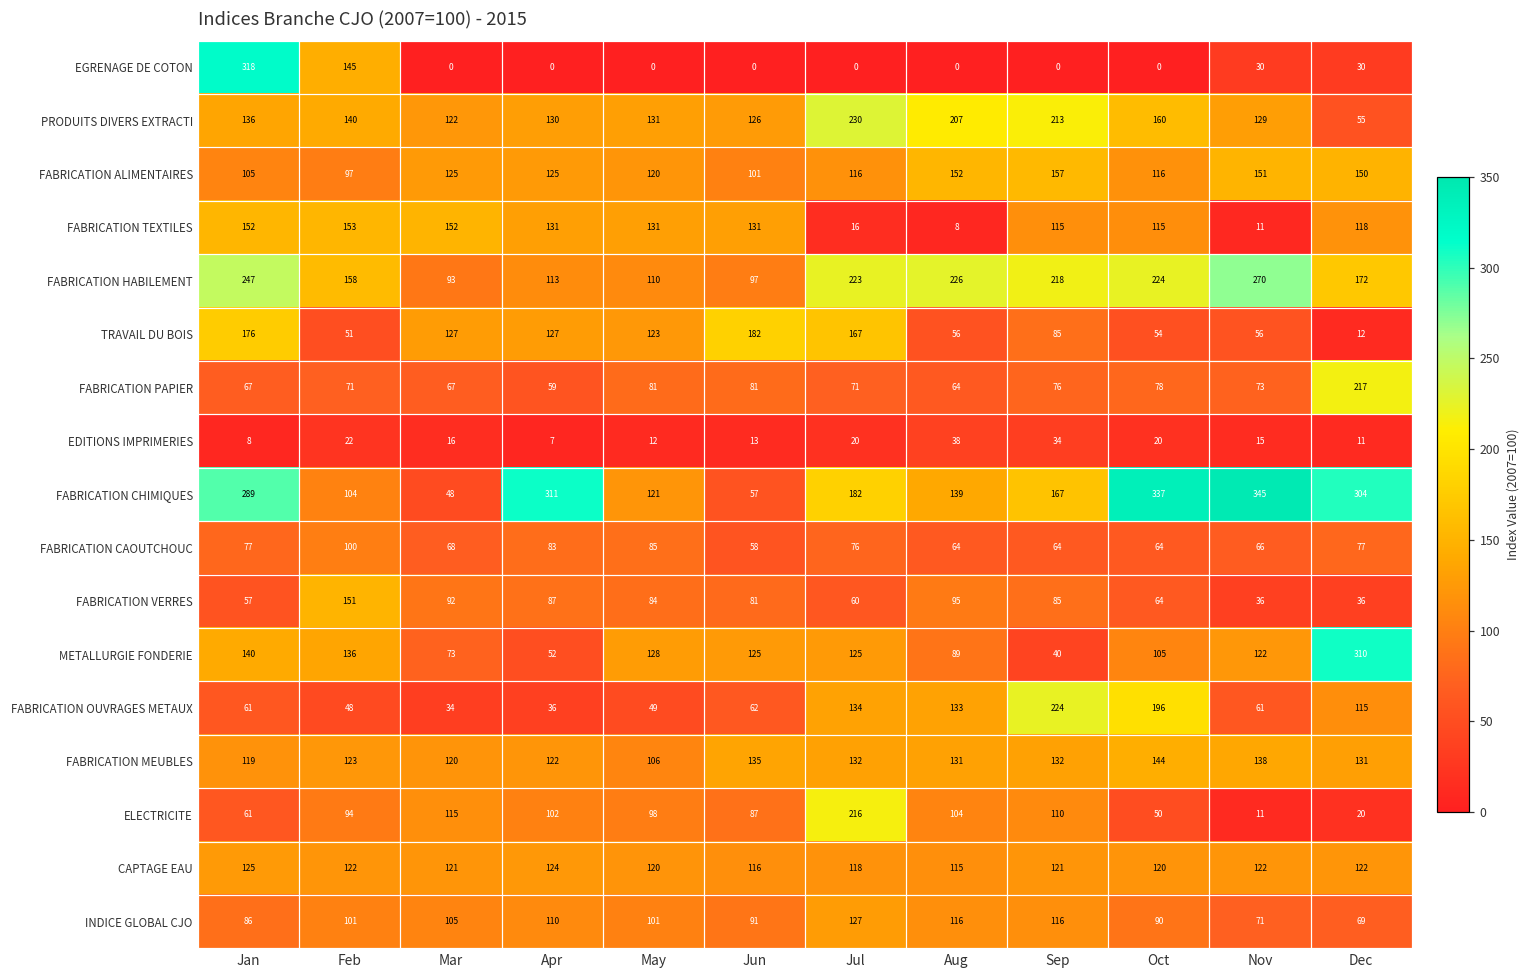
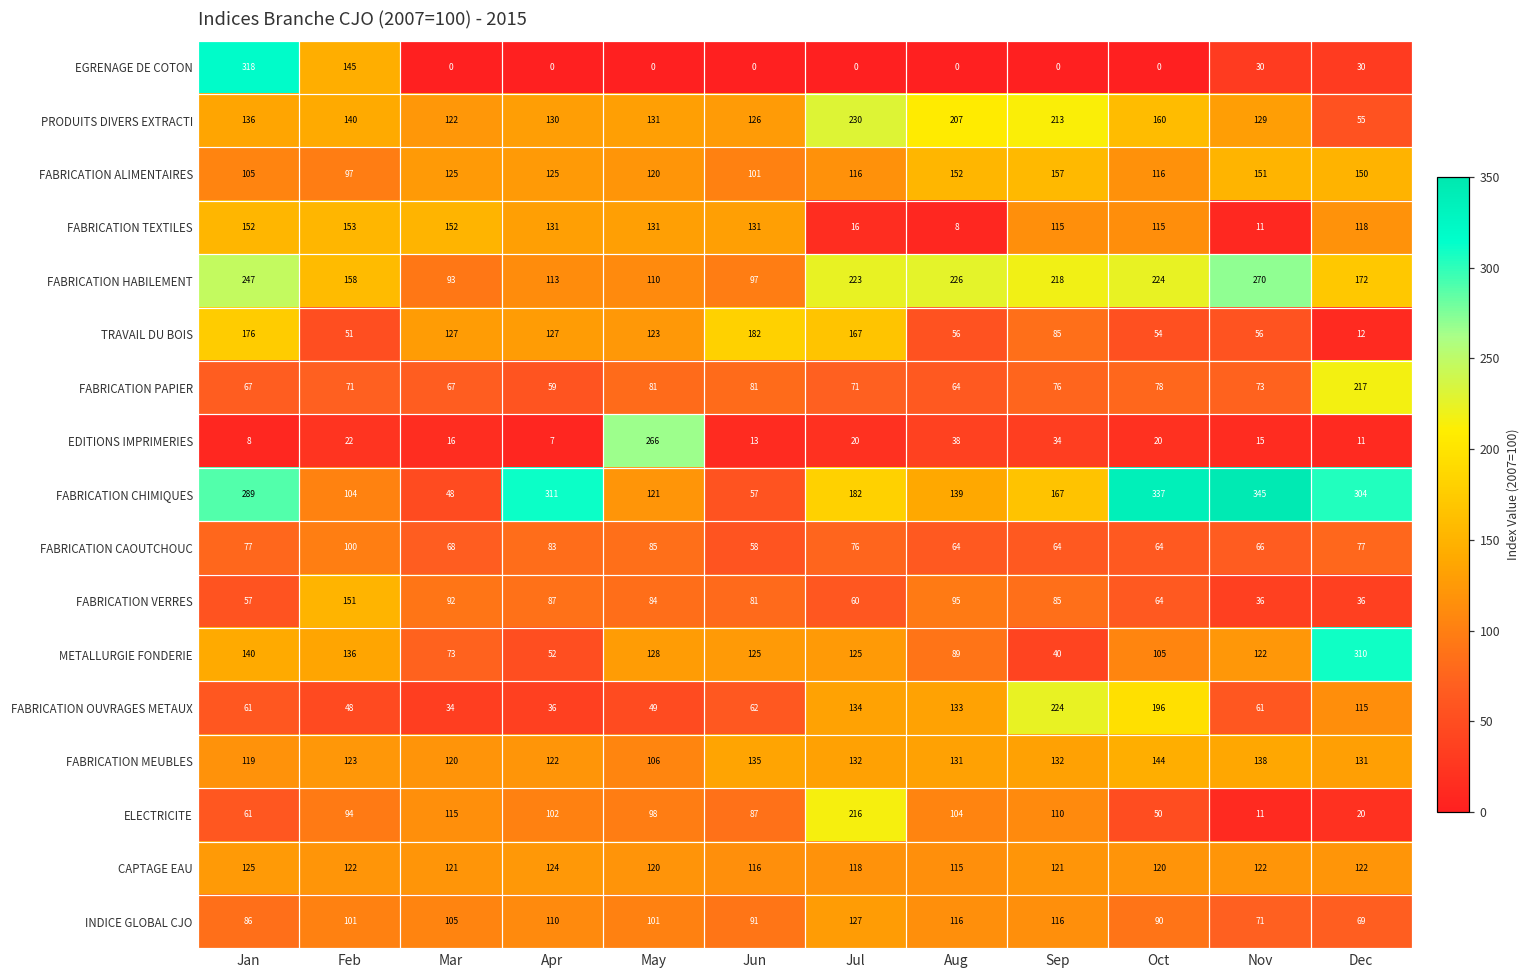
  {
    "EDITIONS IMPRIMERIES": {
      "Jan": 8,
      "Feb": 22,
      "Mar": 16,
      "Apr": 7,
-     "May": 12,
+     "May": 266,
      "Jun": 13,
      "Jul": 20,
      "Aug": 38,
      "Sep": 34,
      "Oct": 20,
      "Nov": 15,
      "Dec": 11
    }
  }
